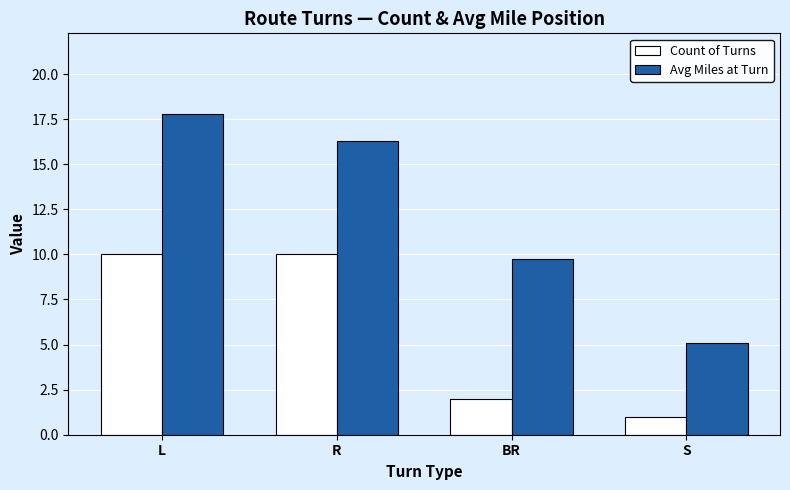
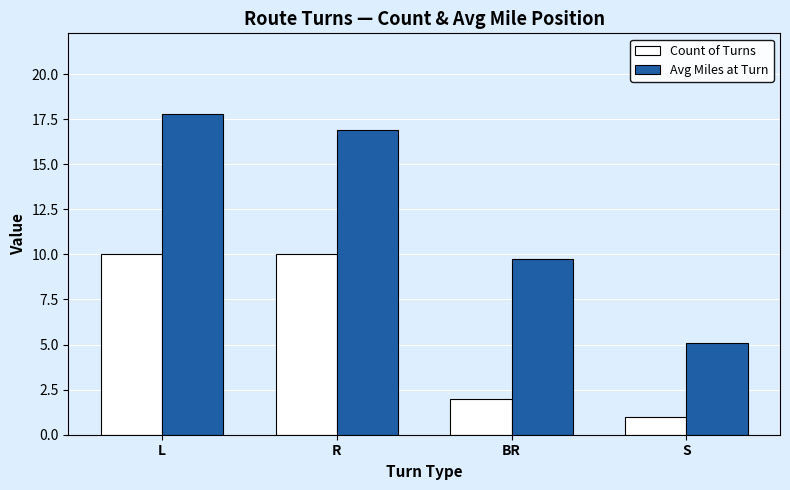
  {
    "Count of Turns": {
      "L": 10.0,
      "R": 10.0,
      "BR": 2.0,
      "S": 1.0
    },
    "Avg Miles at Turn": {
      "L": 17.8,
-     "R": 16.3,
+     "R": 16.9,
      "BR": 9.8,
      "S": 5.1
    }
  }
